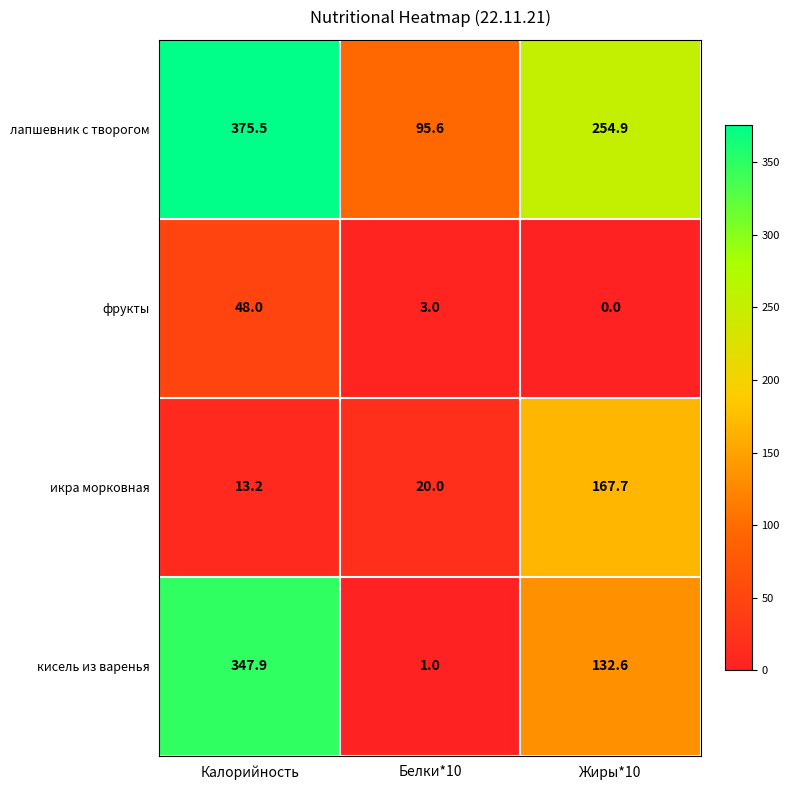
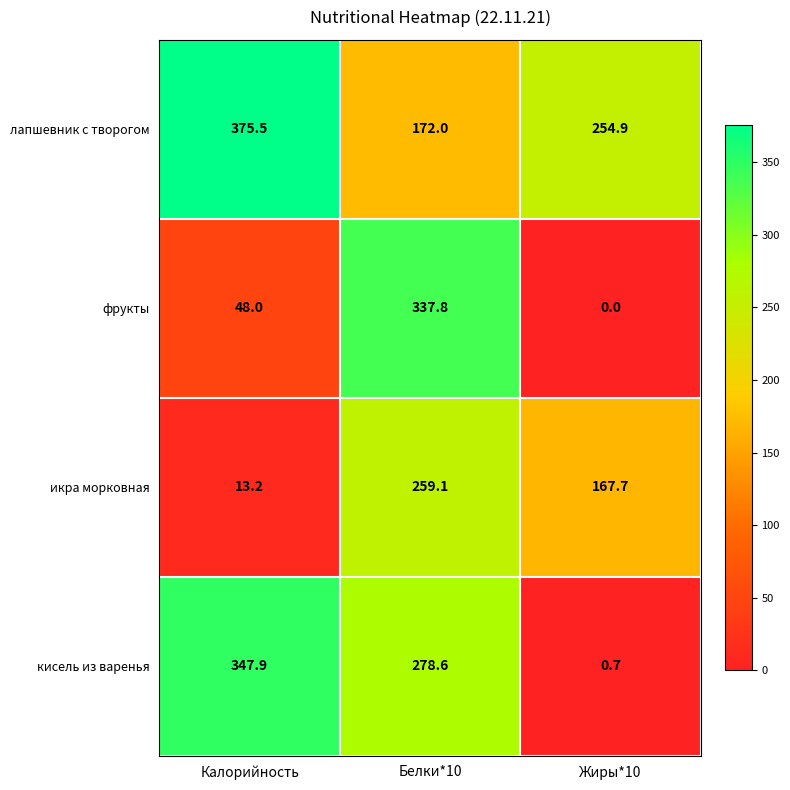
  {
    "лапшевник с творогом": {
      "Калорийность": 375.5,
-     "Белки*10": 95.6,
+     "Белки*10": 172.0,
      "Жиры*10": 254.9
    },
    "фрукты": {
      "Калорийность": 48.0,
-     "Белки*10": 3.0,
+     "Белки*10": 337.8,
      "Жиры*10": 0.0
    },
    "икра морковная": {
      "Калорийность": 13.2,
-     "Белки*10": 20.0,
+     "Белки*10": 259.1,
      "Жиры*10": 167.7
    },
    "кисель из варенья": {
      "Калорийность": 347.9,
-     "Белки*10": 1.0,
-     "Жиры*10": 132.6
+     "Белки*10": 278.6,
+     "Жиры*10": 0.7
    }
  }
